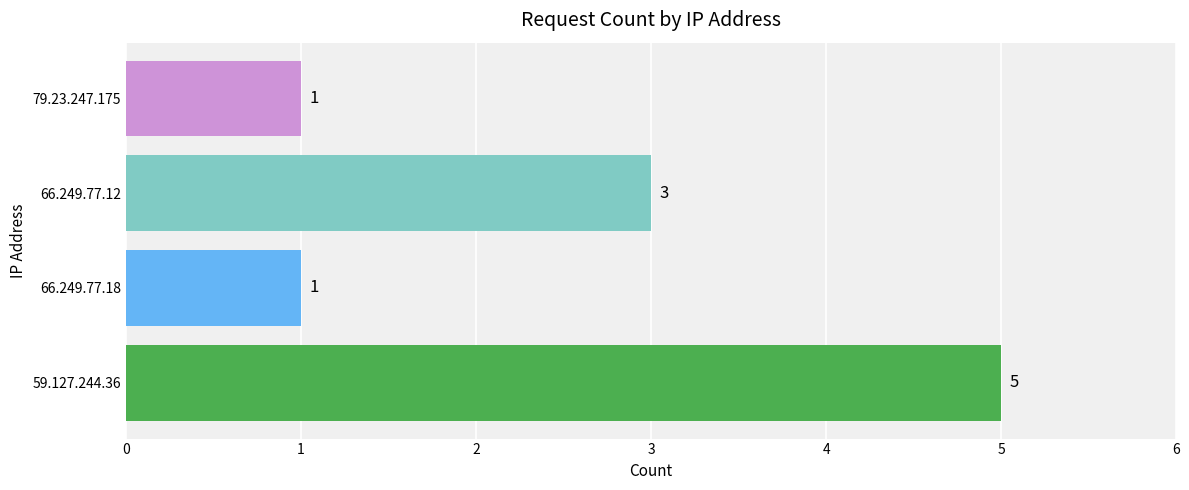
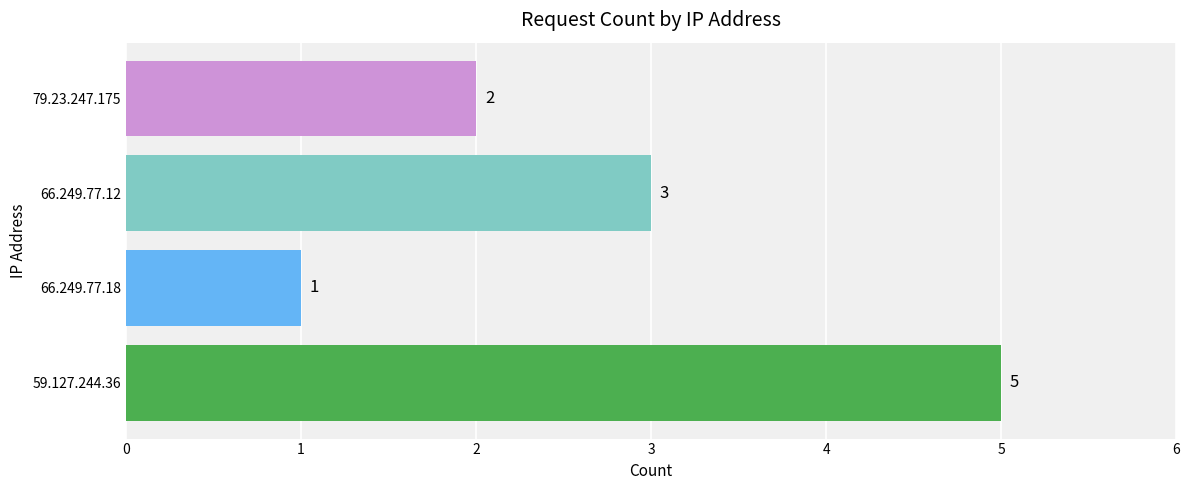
  {
-   "79.23.247.175": 1,
+   "79.23.247.175": 2,
    "66.249.77.12": 3,
    "66.249.77.18": 1,
    "59.127.244.36": 5
  }
